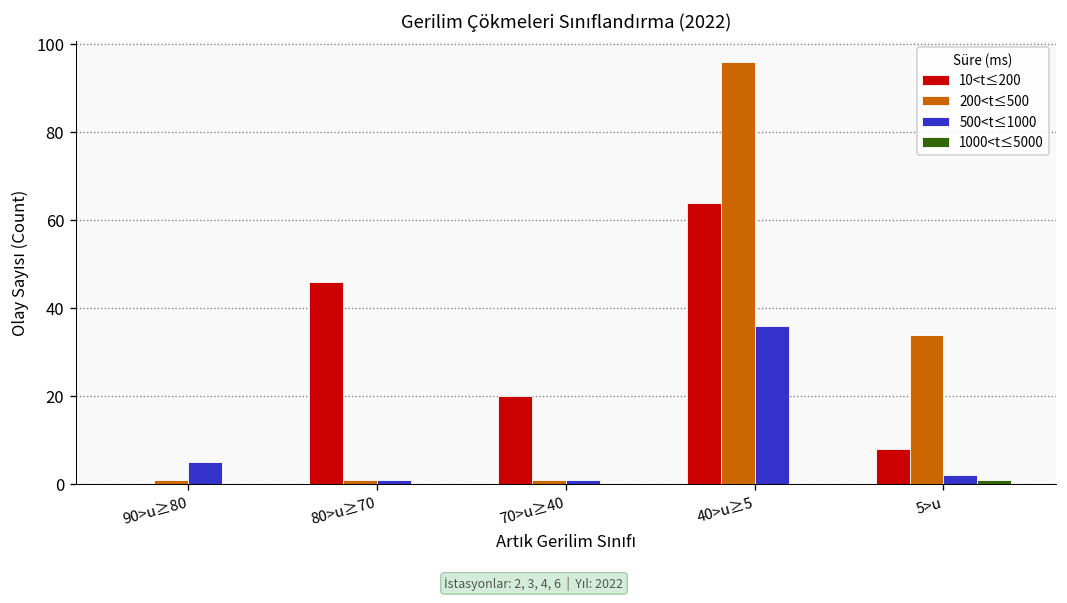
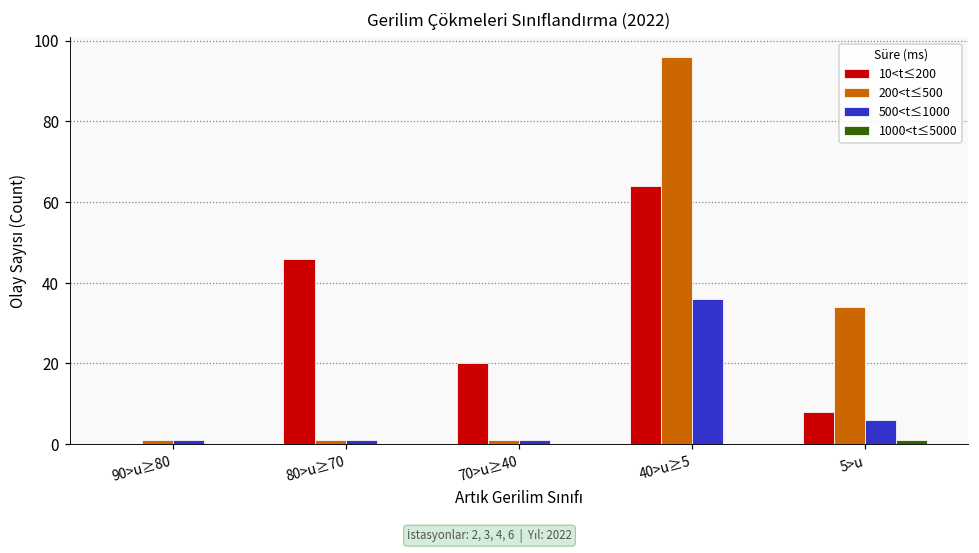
  {
    "10<t≤200": {
      "90>u≥80": 0,
      "80>u≥70": 46,
      "70>u≥40": 20,
      "40>u≥5": 64,
      "5>u": 8
    },
    "200<t≤500": {
      "90>u≥80": 1,
      "80>u≥70": 1,
      "70>u≥40": 1,
      "40>u≥5": 96,
      "5>u": 34
    },
    "500<t≤1000": {
-     "90>u≥80": 5,
+     "90>u≥80": 1,
      "80>u≥70": 1,
      "70>u≥40": 1,
      "40>u≥5": 36,
-     "5>u": 2
+     "5>u": 6
    },
    "1000<t≤5000": {
      "90>u≥80": 0,
      "80>u≥70": 0,
      "70>u≥40": 0,
      "40>u≥5": 0,
      "5>u": 1
    }
  }
